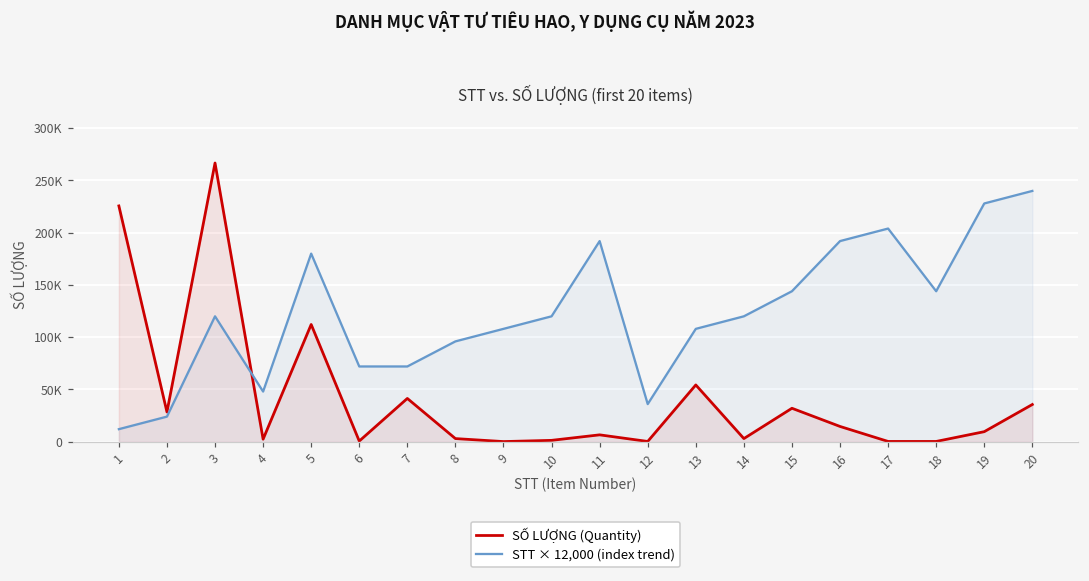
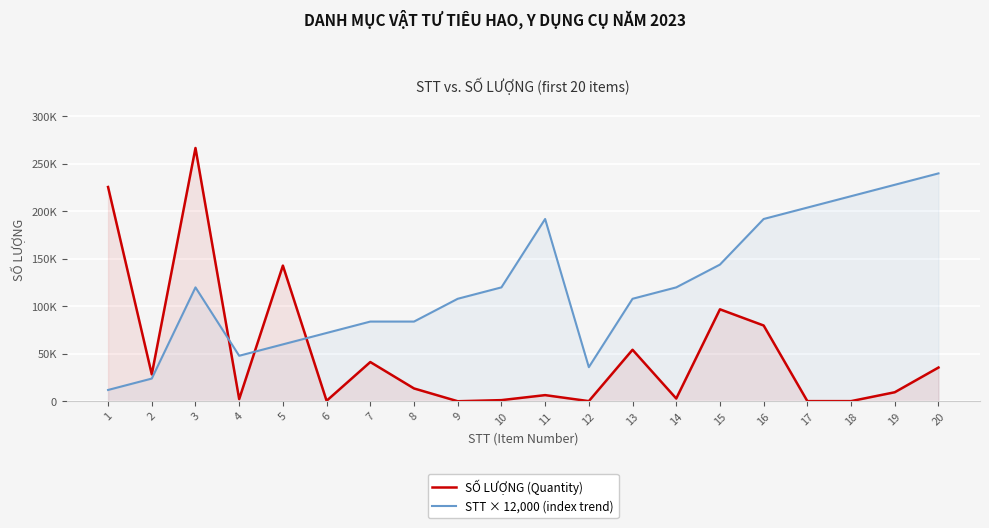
  {
    "SỐ LƯỢNG (Quantity)": {
      "1": 230000,
      "2": 30000,
      "3": 270000,
      "4": 0,
-     "5": 110000,
+     "5": 140000,
      "6": 0,
      "7": 40000,
-     "8": 0,
+     "8": 10000,
      "9": 0,
      "10": 0,
      "11": 10000,
      "12": 0,
      "13": 50000,
      "14": 0,
-     "15": 30000,
-     "16": 10000,
+     "15": 100000,
+     "16": 80000,
      "17": 0,
      "18": 0,
      "19": 10000,
      "20": 40000
    },
    "STT × 12,000 (index trend)": {
      "1": 10000,
      "2": 20000,
      "3": 120000,
      "4": 50000,
-     "5": 180000,
+     "5": 60000,
      "6": 70000,
-     "7": 70000,
-     "8": 100000,
+     "7": 80000,
+     "8": 80000,
      "9": 110000,
      "10": 120000,
      "11": 190000,
      "12": 40000,
      "13": 110000,
      "14": 120000,
      "15": 140000,
      "16": 190000,
      "17": 200000,
-     "18": 140000,
+     "18": 220000,
      "19": 230000,
      "20": 240000
    }
  }
